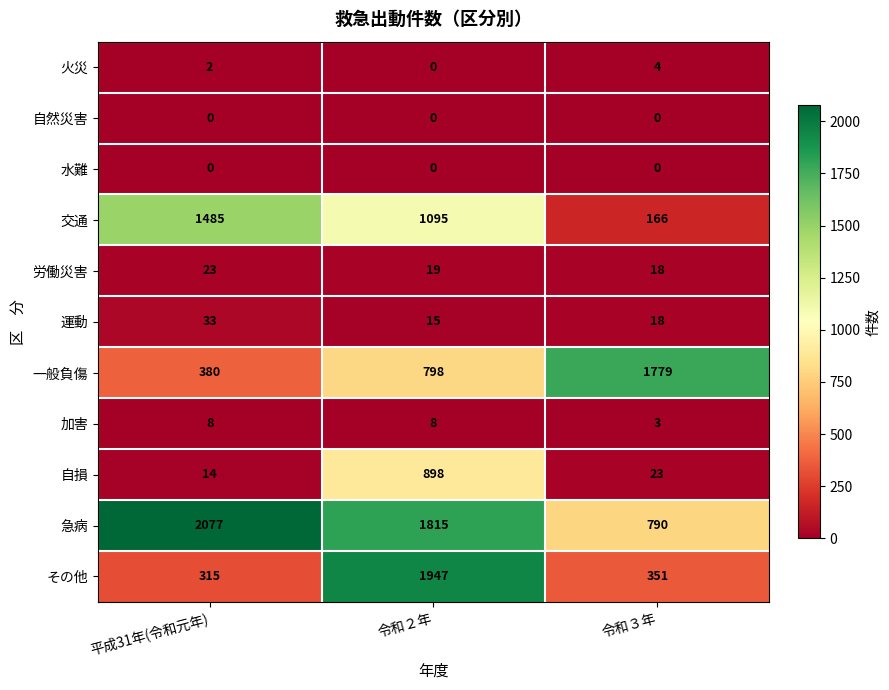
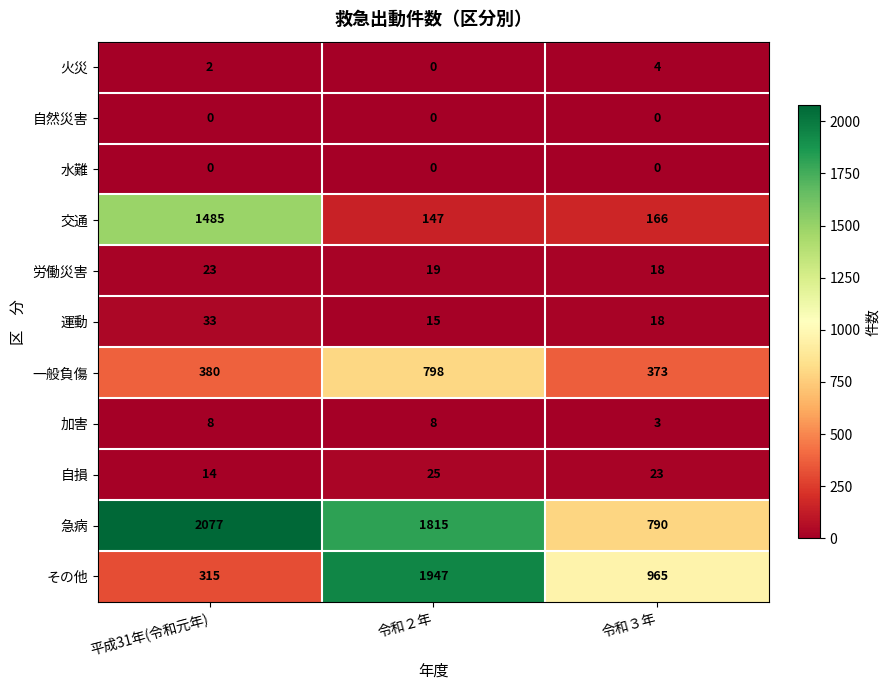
  {
    "火災": {
      "平成31年(令和元年)": 2,
      "令和２年": 0,
      "令和３年": 4
    },
    "自然災害": {
      "平成31年(令和元年)": 0,
      "令和２年": 0,
      "令和３年": 0
    },
    "水難": {
      "平成31年(令和元年)": 0,
      "令和２年": 0,
      "令和３年": 0
    },
    "交通": {
      "平成31年(令和元年)": 1485,
-     "令和２年": 1095,
+     "令和２年": 147,
      "令和３年": 166
    },
    "労働災害": {
      "平成31年(令和元年)": 23,
      "令和２年": 19,
      "令和３年": 18
    },
    "運動": {
      "平成31年(令和元年)": 33,
      "令和２年": 15,
      "令和３年": 18
    },
    "一般負傷": {
      "平成31年(令和元年)": 380,
      "令和２年": 798,
-     "令和３年": 1779
+     "令和３年": 373
    },
    "加害": {
      "平成31年(令和元年)": 8,
      "令和２年": 8,
      "令和３年": 3
    },
    "自損": {
      "平成31年(令和元年)": 14,
-     "令和２年": 898,
+     "令和２年": 25,
      "令和３年": 23
    },
    "急病": {
      "平成31年(令和元年)": 2077,
      "令和２年": 1815,
      "令和３年": 790
    },
    "その他": {
      "平成31年(令和元年)": 315,
      "令和２年": 1947,
-     "令和３年": 351
+     "令和３年": 965
    }
  }
